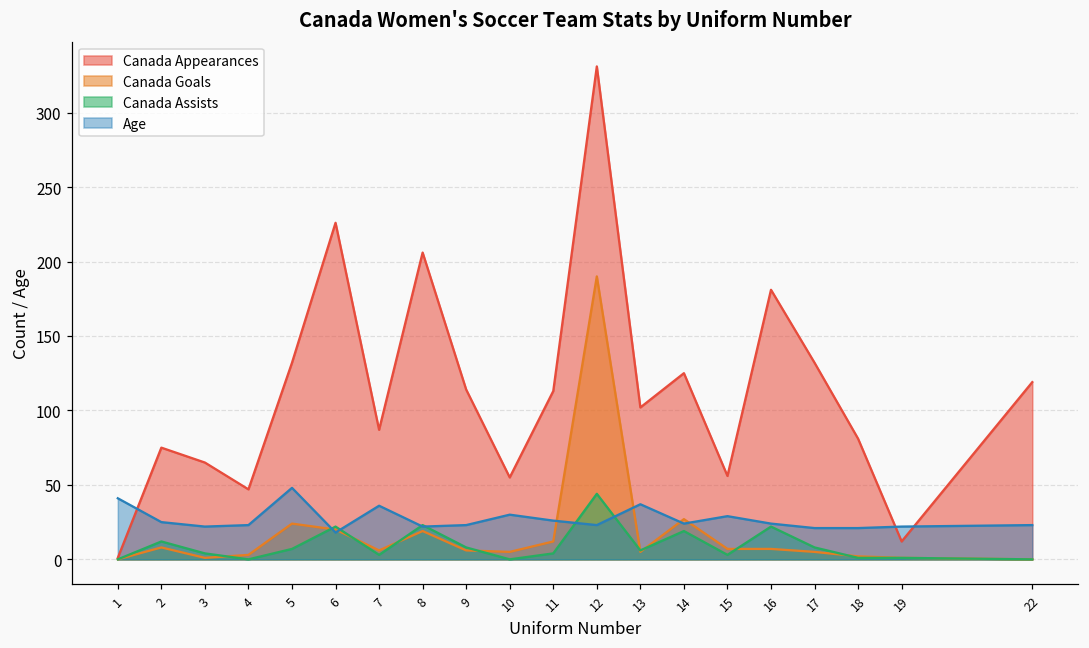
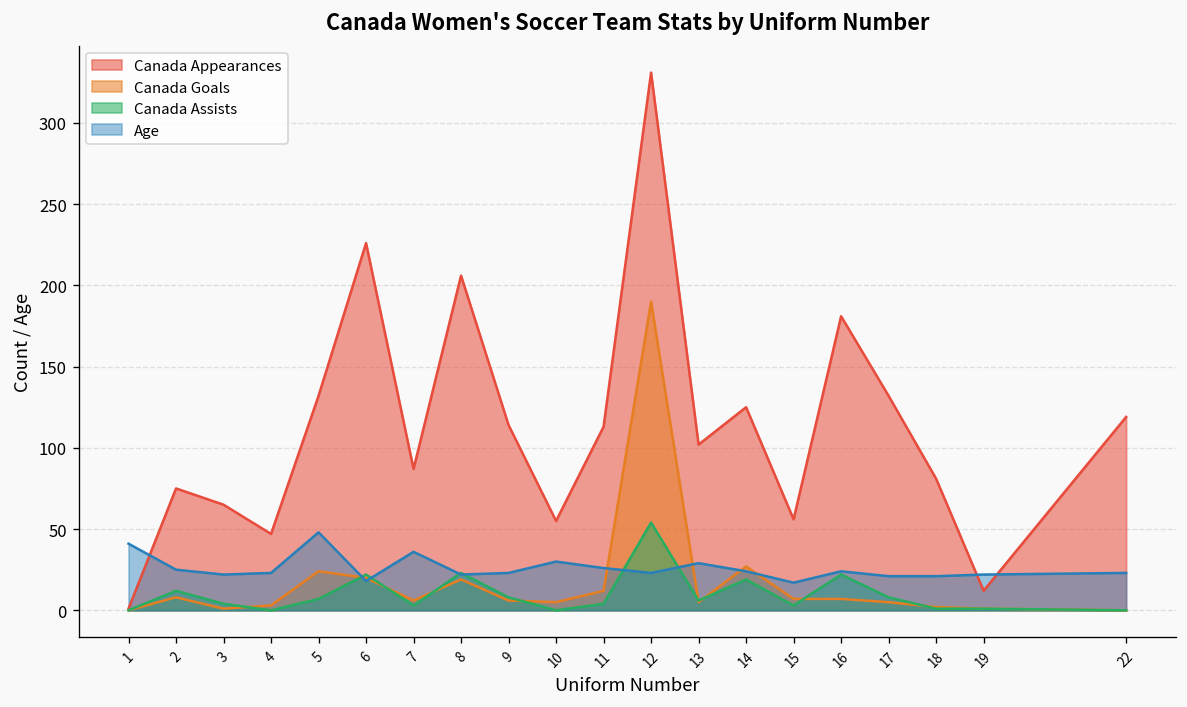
  {
    "Canada Assists": {
      "2": 12,
      "3": 4,
      "4": 0,
      "5": 7,
      "6": 22,
      "7": 3,
      "9": 8,
      "10": 0,
      "11": 4,
-     "12": 44,
+     "12": 54,
      "14": 19,
      "15": 3,
      "16": 22,
      "17": 8
    },
    "Age": {
      "1": 41,
      "2": 25,
      "3": 22,
      "4": 23,
      "5": 48,
      "6": 18,
      "7": 36,
      "9": 23,
      "10": 30,
      "11": 26,
      "12": 23,
-     "13": 37,
+     "13": 29,
      "14": 24,
-     "15": 29,
+     "15": 17,
      "16": 24,
      "17": 21,
      "18": 21,
      "19": 22,
      "22": 23
    }
  }
